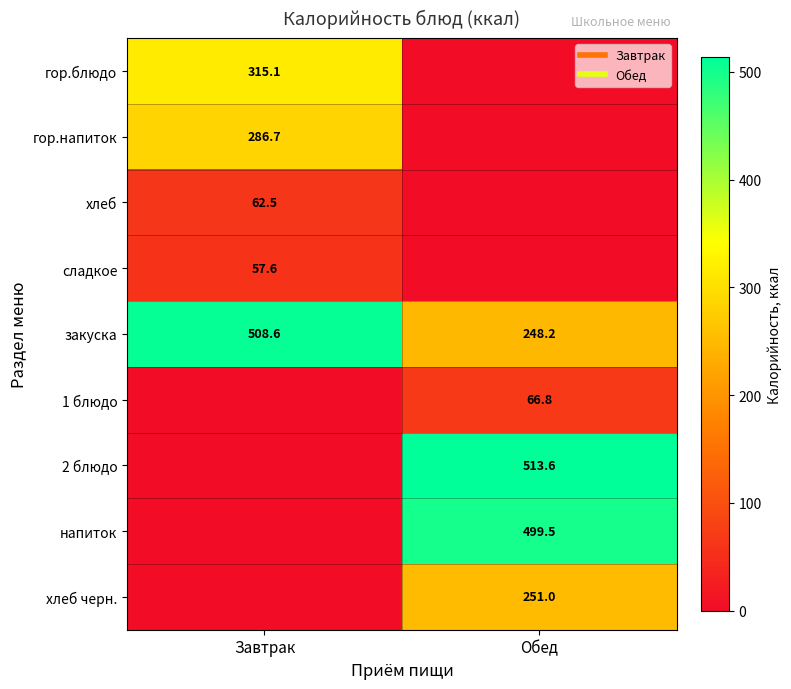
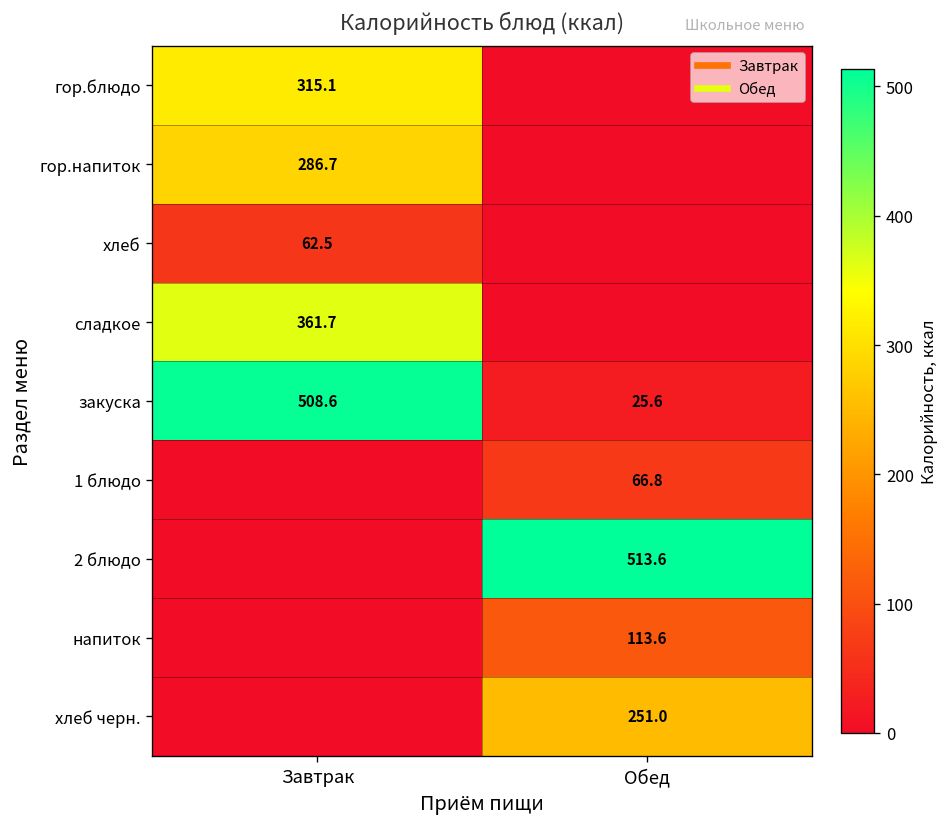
  {
    "гор.блюдо": {
      "Завтрак": 315.1
    },
    "гор.напиток": {
      "Завтрак": 286.7
    },
    "хлеб": {
      "Завтрак": 62.5
    },
    "сладкое": {
-     "Завтрак": 57.6
+     "Завтрак": 361.7
    },
    "закуска": {
      "Завтрак": 508.6,
-     "Обед": 248.2
+     "Обед": 25.6
    },
    "1 блюдо": {
      "Обед": 66.8
    },
    "2 блюдо": {
      "Обед": 513.6
    },
    "напиток": {
-     "Обед": 499.5
+     "Обед": 113.6
    },
    "хлеб черн.": {
      "Обед": 251.0
    }
  }
